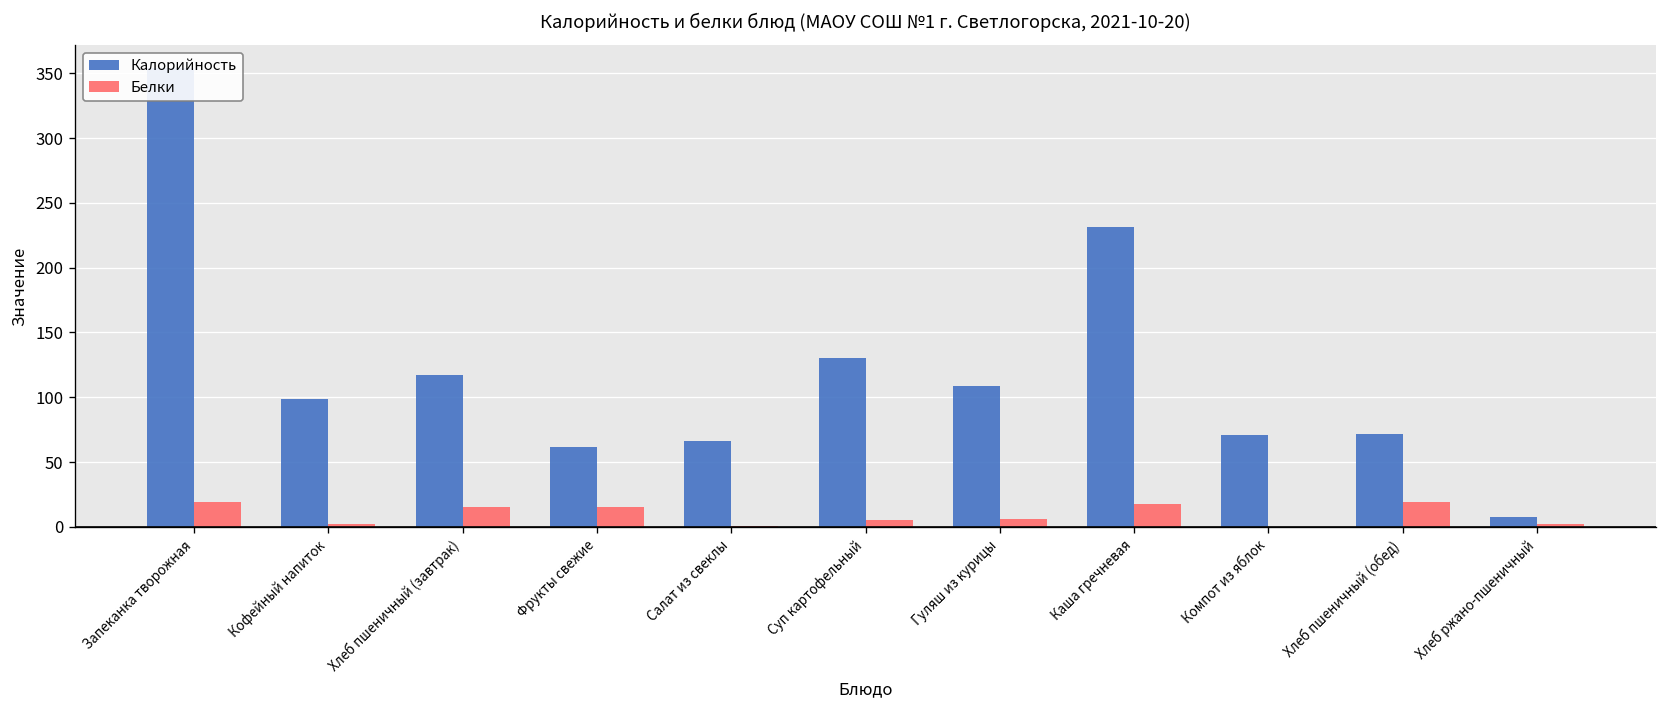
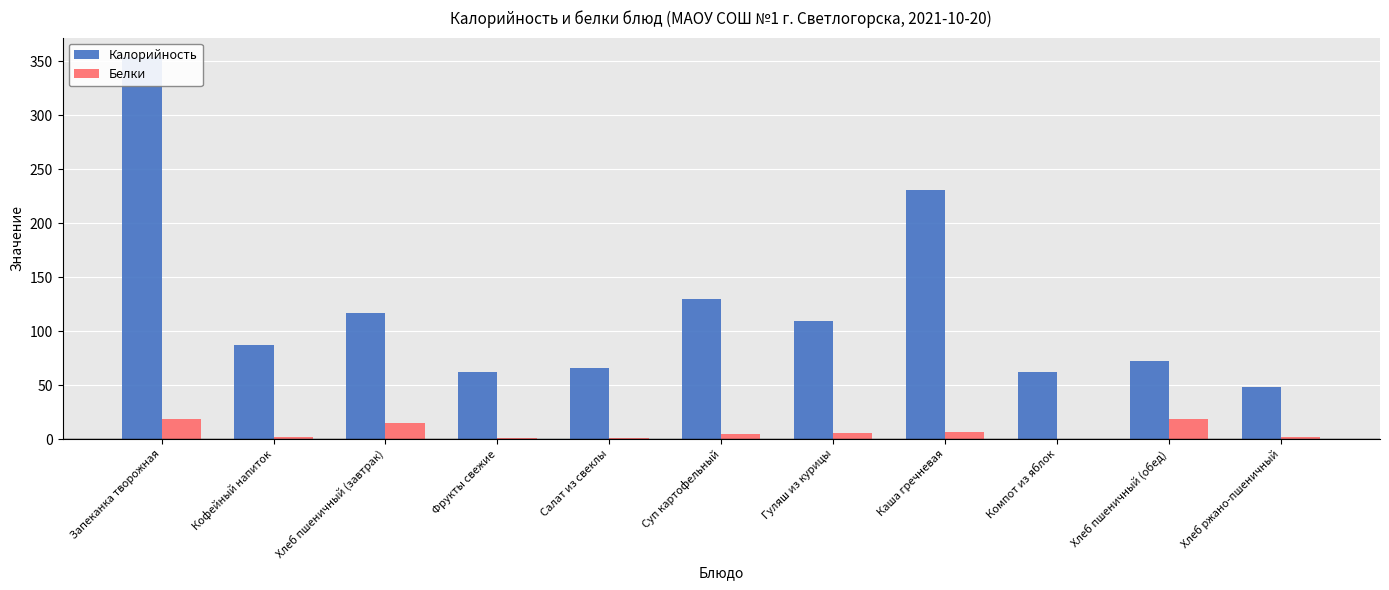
  {
    "Калорийность": {
-     "Кофейный напиток": 99,
+     "Кофейный напиток": 87,
      "Хлеб пшеничный (завтрак)": 117,
      "Фрукты свежие": 62,
      "Салат из свеклы": 66,
      "Суп картофельный": 130,
      "Гуляш из курицы": 109,
      "Каша гречневая": 231,
-     "Компот из яблок": 71,
+     "Компот из яблок": 62,
      "Хлеб пшеничный (обед)": 72,
-     "Хлеб ржано-пшеничный": 8
+     "Хлеб ржано-пшеничный": 48
    },
    "Белки": {
      "Запеканка творожная": 19,
      "Хлеб пшеничный (завтрак)": 15,
-     "Фрукты свежие": 15,
+     "Фрукты свежие": 1,
      "Суп картофельный": 5,
      "Гуляш из курицы": 6,
-     "Каша гречневая": 18,
+     "Каша гречневая": 7,
      "Компот из яблок": 0,
      "Хлеб пшеничный (обед)": 19
    }
  }
